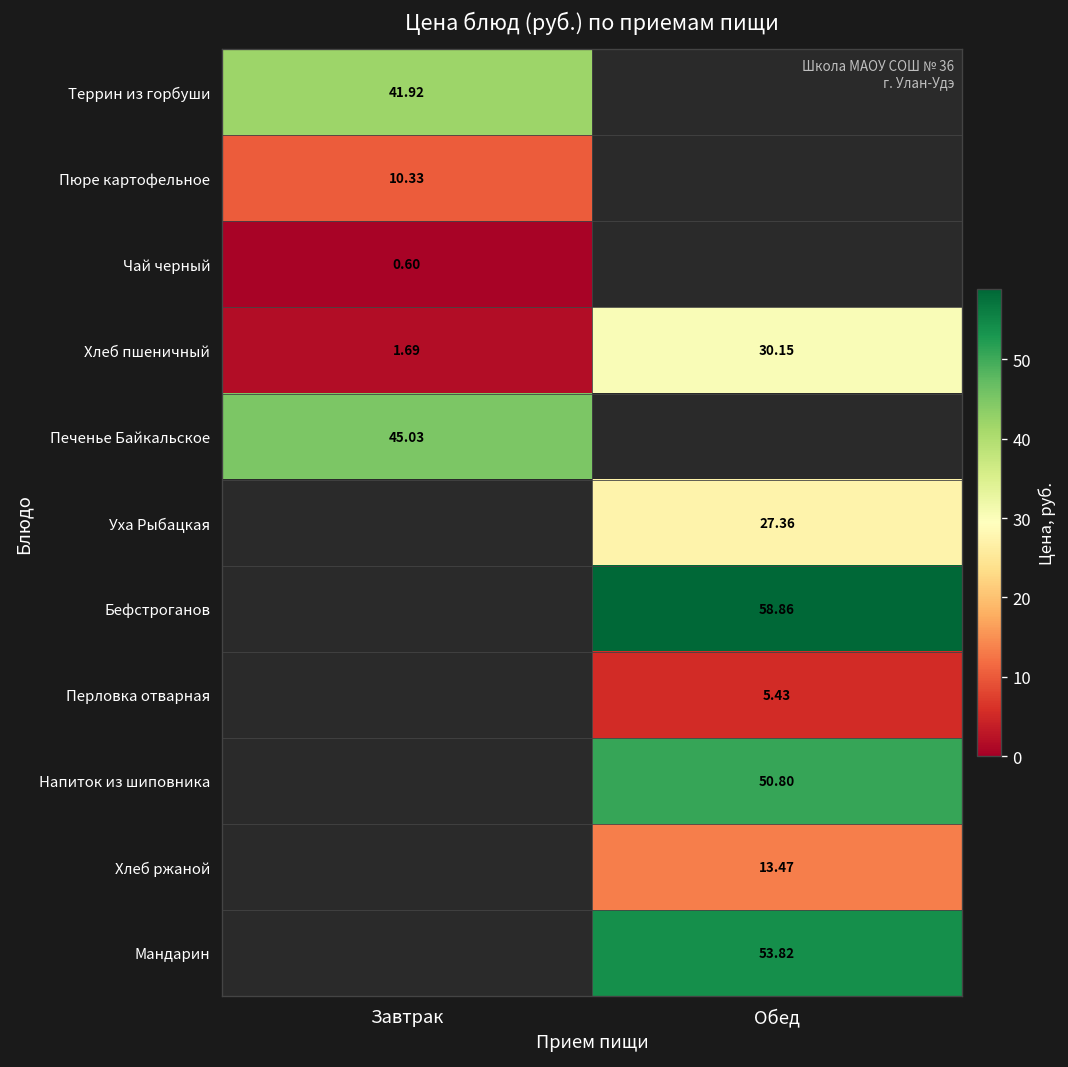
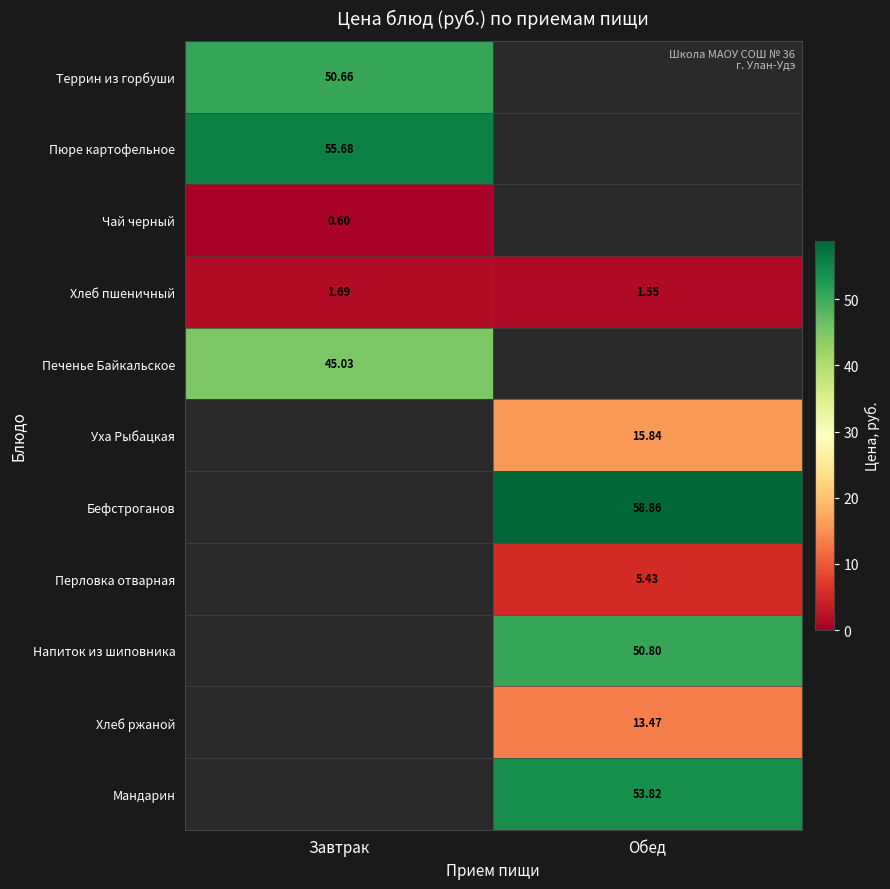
  {
    "Террин из горбуши": {
-     "Завтрак": 41.92
+     "Завтрак": 50.66
    },
    "Пюре картофельное": {
-     "Завтрак": 10.33
+     "Завтрак": 55.68
    },
    "Чай черный": {
      "Завтрак": 0.60
    },
    "Хлеб пшеничный": {
      "Завтрак": 1.69,
-     "Обед": 30.15
+     "Обед": 1.55
    },
    "Печенье Байкальское": {
      "Завтрак": 45.03
    },
    "Уха Рыбацкая": {
-     "Обед": 27.36
+     "Обед": 15.84
    },
    "Бефстроганов": {
      "Обед": 58.86
    },
    "Перловка отварная": {
      "Обед": 5.43
    },
    "Напиток из шиповника": {
      "Обед": 50.80
    },
    "Хлеб ржаной": {
      "Обед": 13.47
    },
    "Мандарин": {
      "Обед": 53.82
    }
  }
